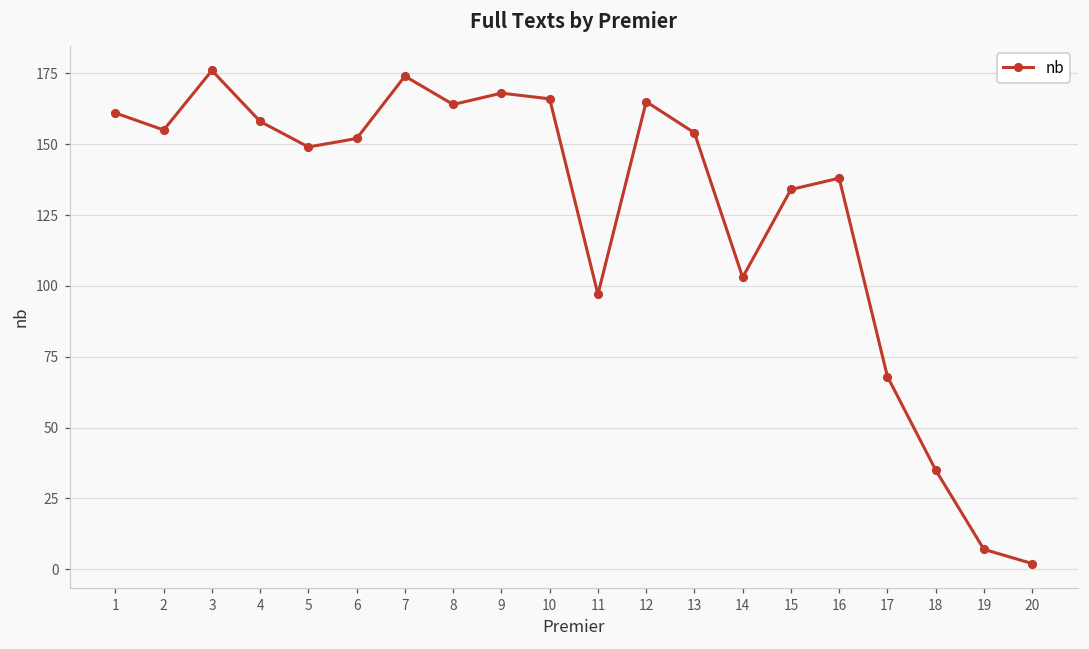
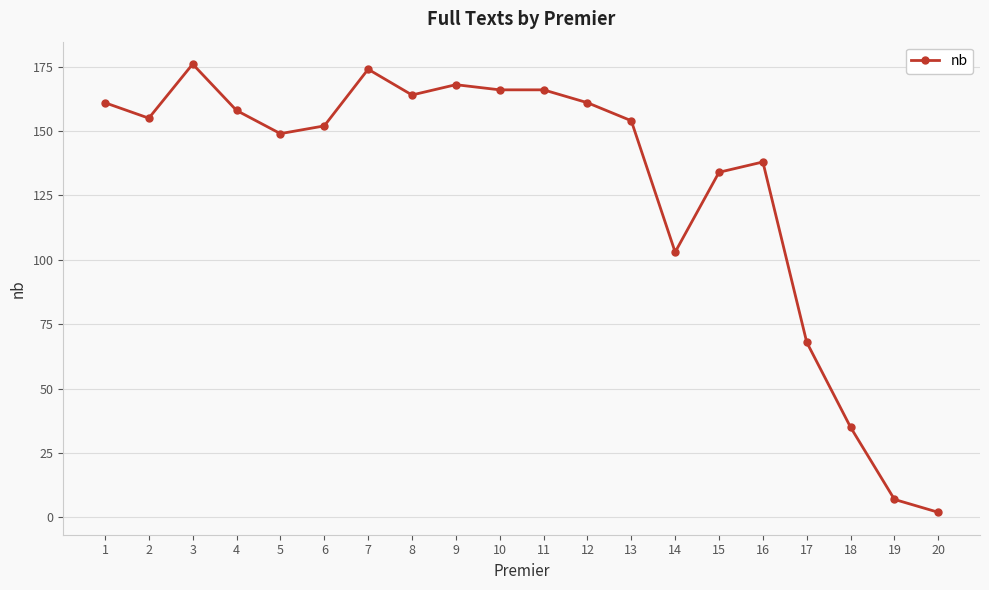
  {
    "1": 161,
    "2": 155,
    "3": 176,
    "4": 158,
    "5": 149,
    "6": 152,
    "7": 174,
    "8": 164,
    "9": 168,
    "10": 166,
-   "11": 97,
-   "12": 165,
+   "11": 166,
+   "12": 161,
    "13": 154,
    "14": 103,
    "15": 134,
    "16": 138,
    "17": 68,
    "18": 35,
    "19": 7,
    "20": 2
  }
